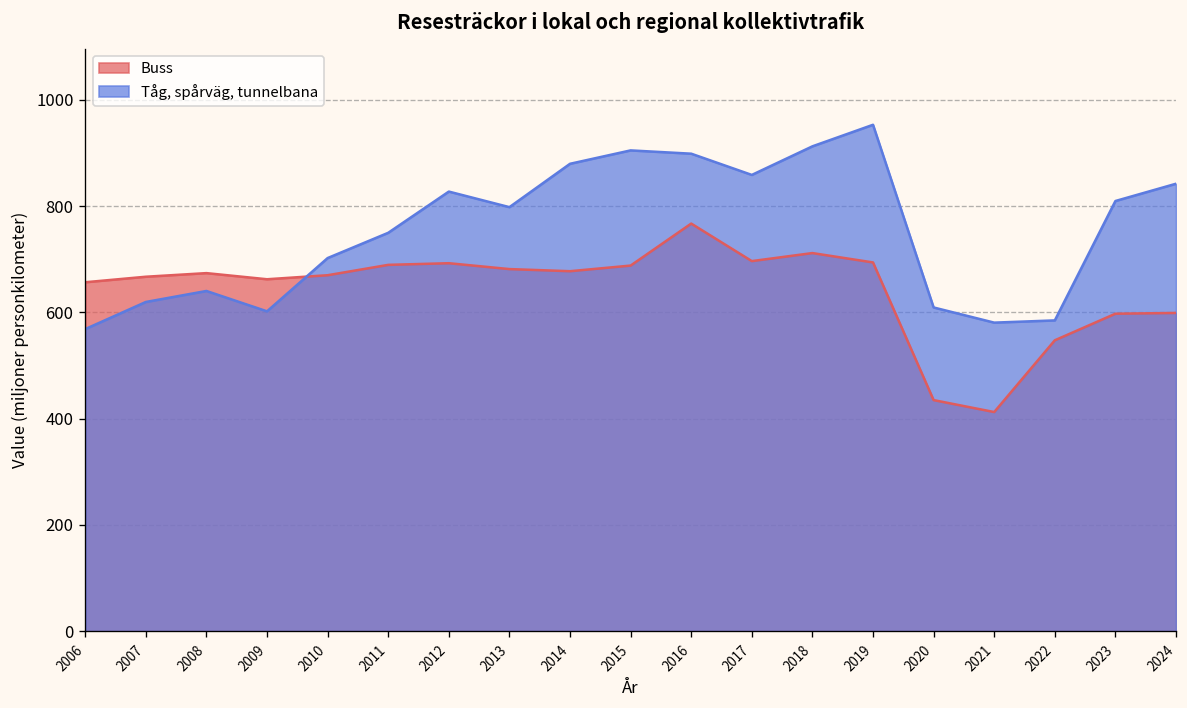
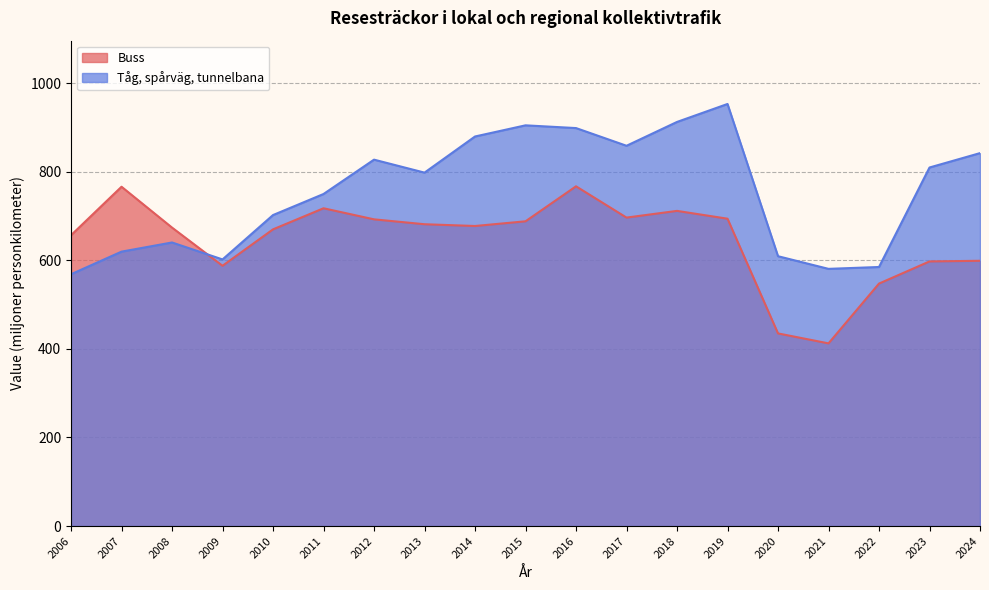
  {
    "Buss": {
      "2006": 660,
-     "2007": 670,
+     "2007": 770,
      "2008": 670,
-     "2009": 660,
+     "2009": 590,
      "2010": 670,
-     "2011": 690,
+     "2011": 720,
      "2012": 690,
      "2013": 680,
      "2014": 680,
      "2015": 690,
      "2016": 770,
      "2017": 700,
      "2018": 710,
      "2019": 690,
      "2020": 430,
      "2021": 410,
      "2022": 550,
      "2023": 600,
      "2024": 600
    },
    "Tåg, spårväg, tunnelbana": {
      "2006": 570,
      "2007": 620,
      "2008": 640,
      "2009": 600,
      "2010": 700,
      "2011": 750,
      "2012": 830,
      "2013": 800,
      "2014": 880,
      "2015": 900,
      "2016": 900,
      "2017": 860,
      "2018": 910,
      "2019": 950,
      "2020": 610,
      "2021": 580,
      "2022": 580,
      "2023": 810,
      "2024": 840
    }
  }
